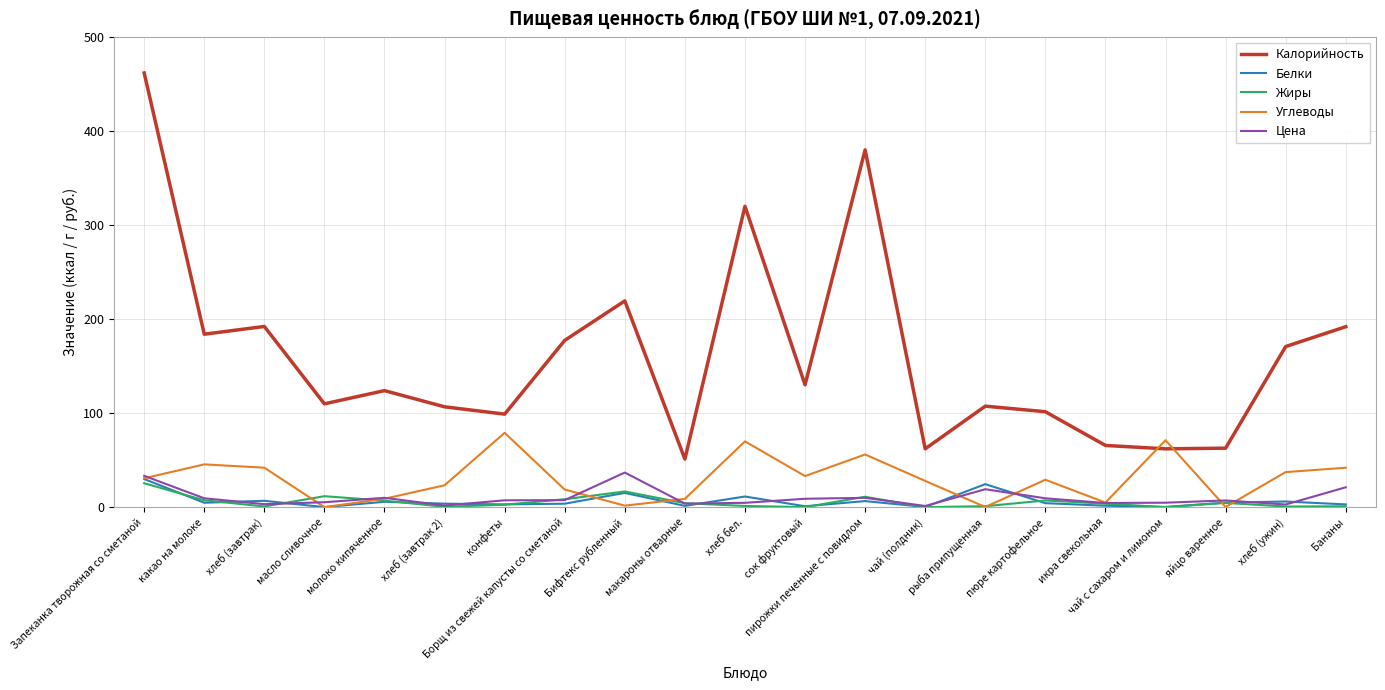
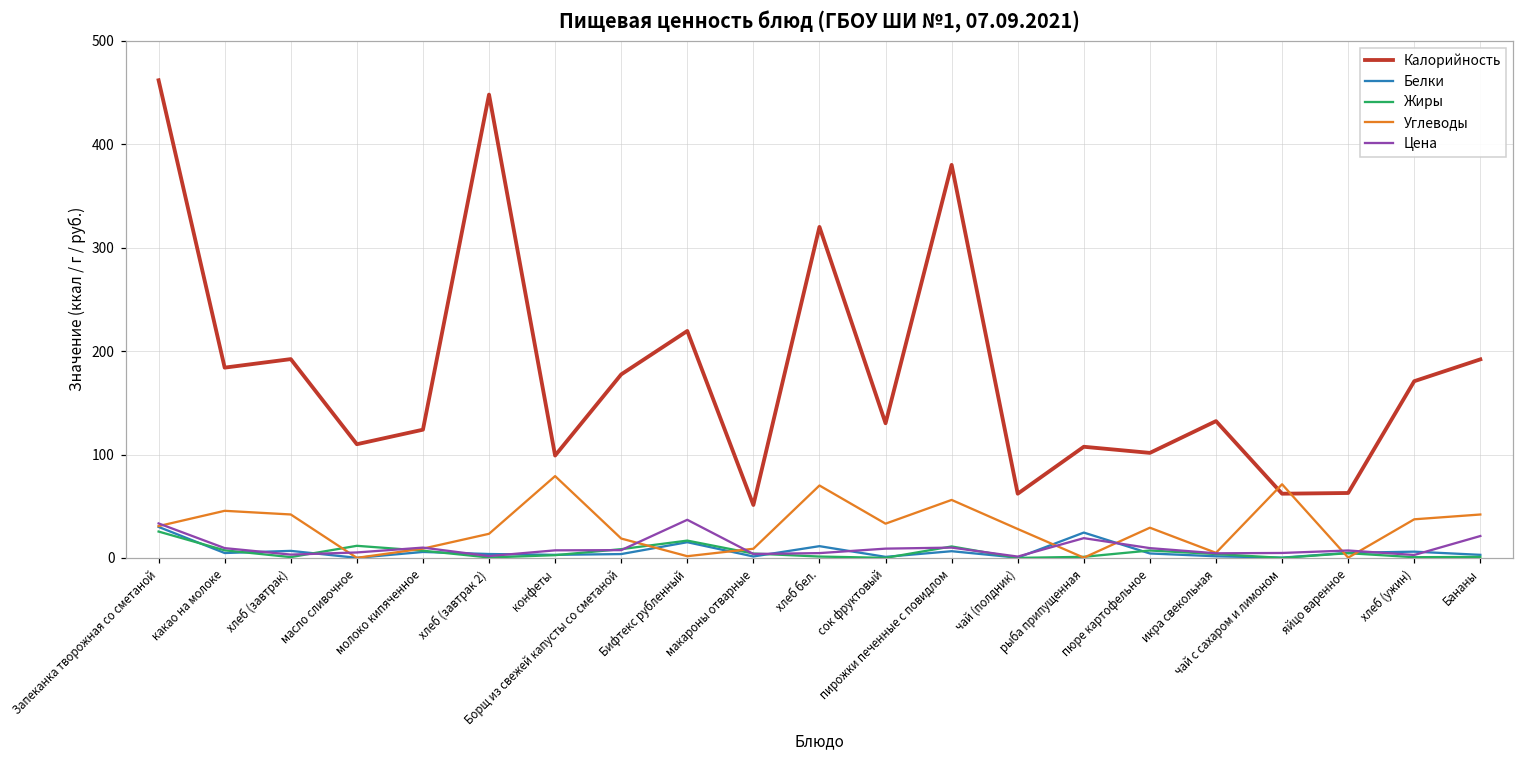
  {
    "Калорийность": {
      "Запеканка творожная со сметаной": 460,
      "какао на молоке": 180,
      "хлеб (завтрак)": 190,
      "масло сливочное": 110,
      "молоко кипяченное": 120,
-     "хлеб (завтрак 2)": 110,
+     "хлеб (завтрак 2)": 450,
      "конфеты": 100,
      "Борщ из свежей капусты со сметаной": 180,
      "Бифтекс рубленный": 220,
      "макароны отварные": 50,
      "хлеб бел.": 320,
      "сок фруктовый": 130,
      "пирожки печенные с повидлом": 380,
      "чай (полдник)": 60,
      "рыба припущенная": 110,
      "пюре картофельное": 100,
-     "икра свекольная": 70,
+     "икра свекольная": 130,
      "чай с сахаром и лимоном": 60,
      "яйцо варенное": 60,
      "хлеб (ужин)": 170,
      "Бананы": 190
    },
    "Белки": {
      "хлеб (завтрак)": 10,
      "Борщ из свежей капусты со сметаной": 0,
      "хлеб бел.": 10,
      "пирожки печенные с повидлом": 10,
      "рыба припущенная": 20,
      "пюре картофельное": 0,
      "хлеб (ужин)": 10
    },
    "Жиры": {
      "Запеканка творожная со сметаной": 30,
      "масло сливочное": 10,
      "хлеб бел.": 0
    },
    "Углеводы": {
      "какао на молоке": 50,
      "хлеб (завтрак)": 40,
      "хлеб (завтрак 2)": 20,
      "конфеты": 80,
      "Борщ из свежей капусты со сметаной": 20,
      "Бифтекс рубленный": 0,
      "макароны отварные": 10,
      "хлеб бел.": 70,
      "сок фруктовый": 30,
      "пирожки печенные с повидлом": 60,
      "чай (полдник)": 30,
      "пюре картофельное": 30,
      "чай с сахаром и лимоном": 70,
      "яйцо варенное": 0,
      "хлеб (ужин)": 40,
      "Бананы": 40
    },
    "Цена": {
      "масло сливочное": 10,
      "конфеты": 10,
      "Бифтекс рубленный": 40,
      "хлеб бел.": 0,
      "сок фруктовый": 10,
      "рыба припущенная": 20,
      "чай с сахаром и лимоном": 0,
      "Бананы": 20
    }
  }
